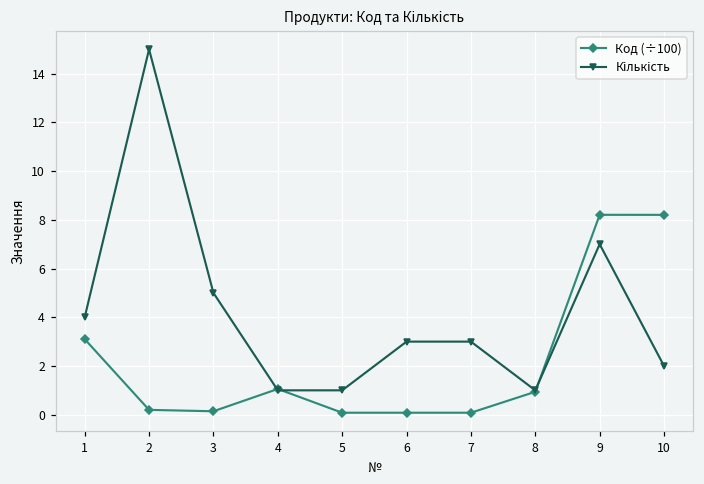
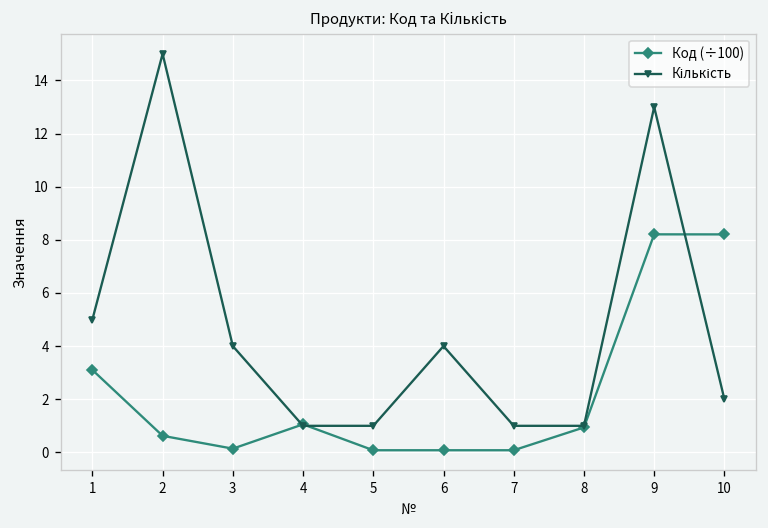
  {
    "Код (÷100)": {
      "1": 3.1,
-     "2": 0.2,
+     "2": 0.6,
      "3": 0.1,
      "5": 0.1,
      "6": 0.1,
      "7": 0.1,
      "9": 8.2,
      "10": 8.2
    },
    "Кількість": {
-     "1": 4,
+     "1": 5,
      "2": 15,
-     "3": 5,
+     "3": 4,
      "5": 1,
-     "6": 3,
-     "7": 3,
-     "9": 7,
+     "6": 4,
+     "7": 1,
+     "9": 13,
      "10": 2
    }
  }
